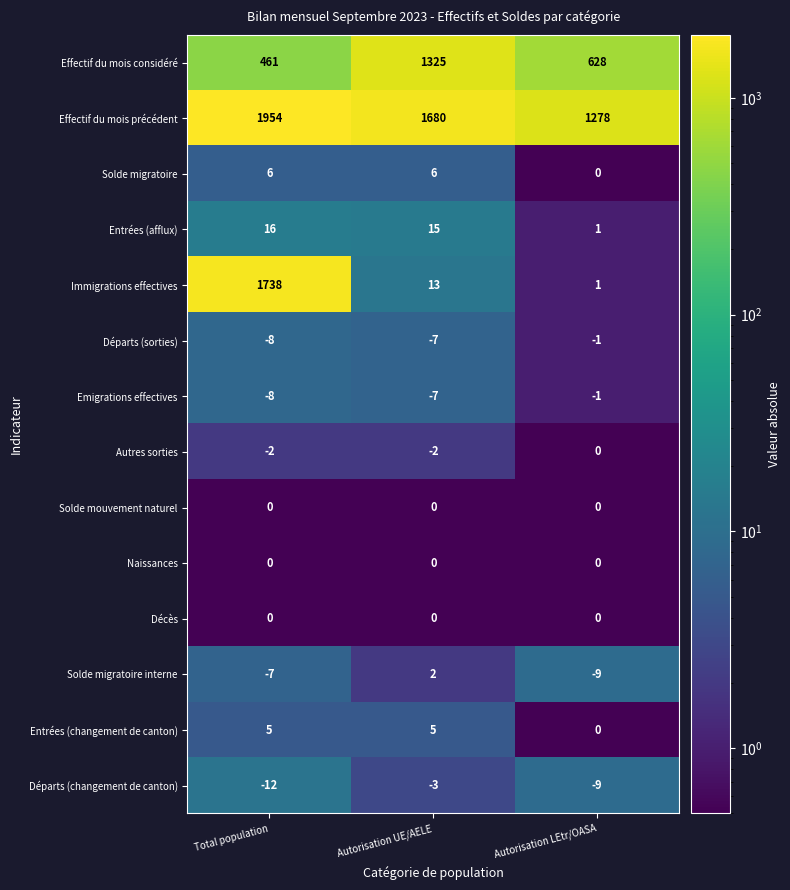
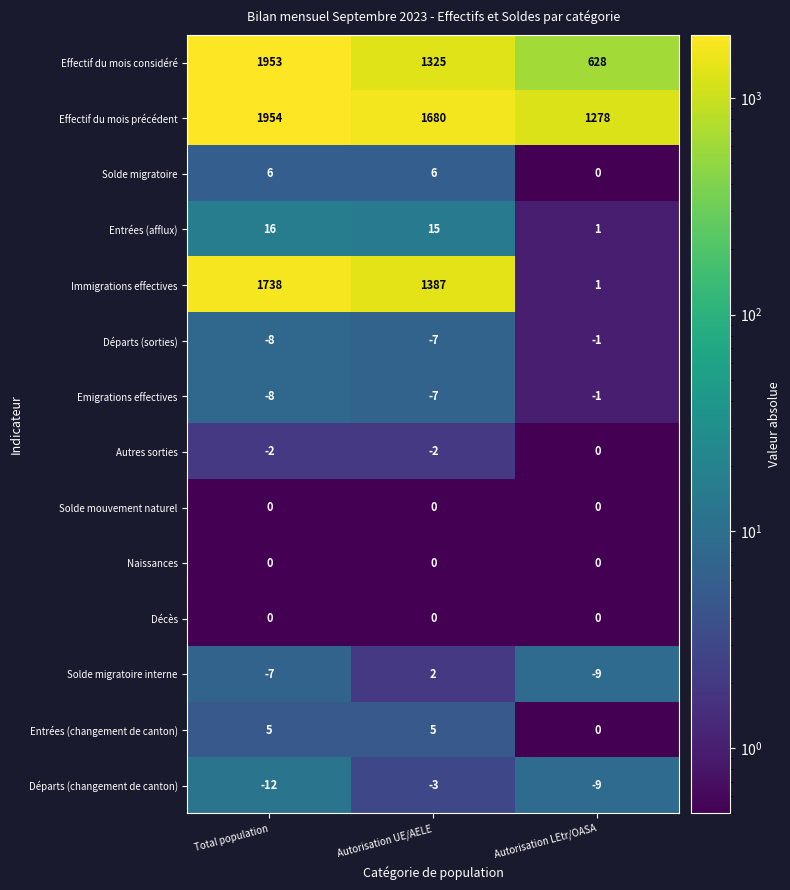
  {
    "Effectif du mois considéré": {
-     "Total population": 461,
+     "Total population": 1953,
      "Autorisation UE/AELE": 1325,
      "Autorisation LEtr/OASA": 628
    },
    "Effectif du mois précédent": {
      "Total population": 1954,
      "Autorisation UE/AELE": 1680,
      "Autorisation LEtr/OASA": 1278
    },
    "Solde migratoire": {
      "Total population": 6,
      "Autorisation UE/AELE": 6,
      "Autorisation LEtr/OASA": 0
    },
    "Entrées (afflux)": {
      "Total population": 16,
      "Autorisation UE/AELE": 15,
      "Autorisation LEtr/OASA": 1
    },
    "Immigrations effectives": {
      "Total population": 1738,
-     "Autorisation UE/AELE": 13,
+     "Autorisation UE/AELE": 1387,
      "Autorisation LEtr/OASA": 1
    },
    "Départs (sorties)": {
      "Total population": -8,
      "Autorisation UE/AELE": -7,
      "Autorisation LEtr/OASA": -1
    },
    "Emigrations effectives": {
      "Total population": -8,
      "Autorisation UE/AELE": -7,
      "Autorisation LEtr/OASA": -1
    },
    "Autres sorties": {
      "Total population": -2,
      "Autorisation UE/AELE": -2,
      "Autorisation LEtr/OASA": 0
    },
    "Solde mouvement naturel": {
      "Total population": 0,
      "Autorisation UE/AELE": 0,
      "Autorisation LEtr/OASA": 0
    },
    "Naissances": {
      "Total population": 0,
      "Autorisation UE/AELE": 0,
      "Autorisation LEtr/OASA": 0
    },
    "Décès": {
      "Total population": 0,
      "Autorisation UE/AELE": 0,
      "Autorisation LEtr/OASA": 0
    },
    "Solde migratoire interne": {
      "Total population": -7,
      "Autorisation UE/AELE": 2,
      "Autorisation LEtr/OASA": -9
    },
    "Entrées (changement de canton)": {
      "Total population": 5,
      "Autorisation UE/AELE": 5,
      "Autorisation LEtr/OASA": 0
    },
    "Départs (changement de canton)": {
      "Total population": -12,
      "Autorisation UE/AELE": -3,
      "Autorisation LEtr/OASA": -9
    }
  }
